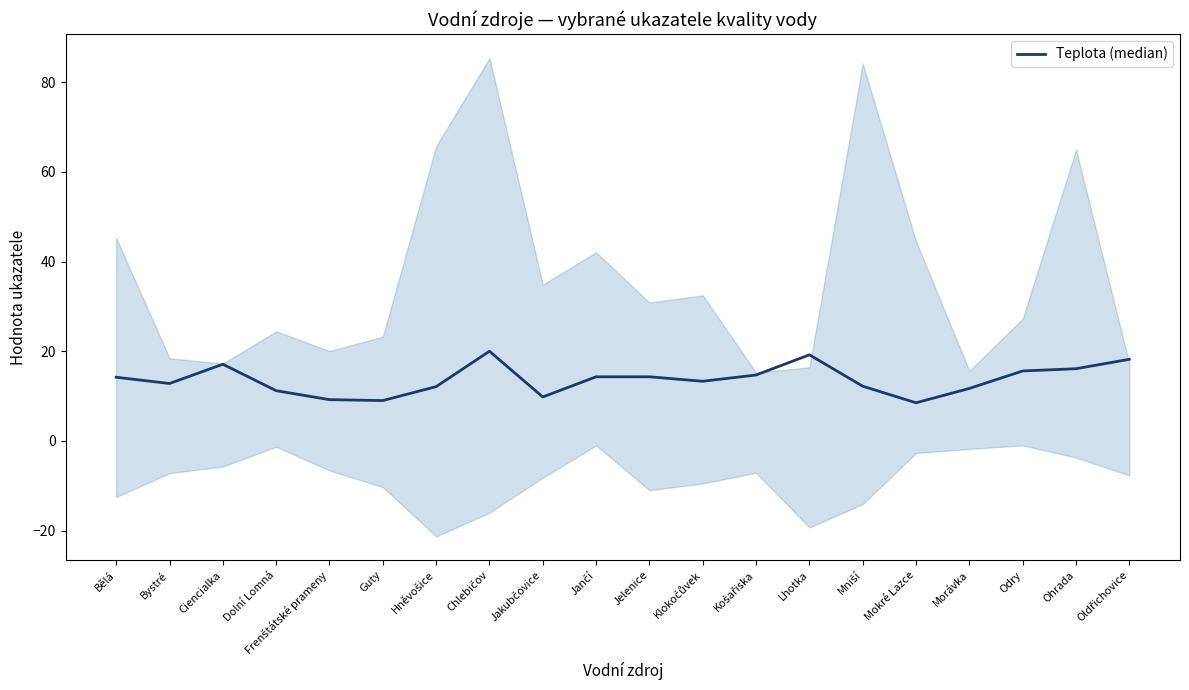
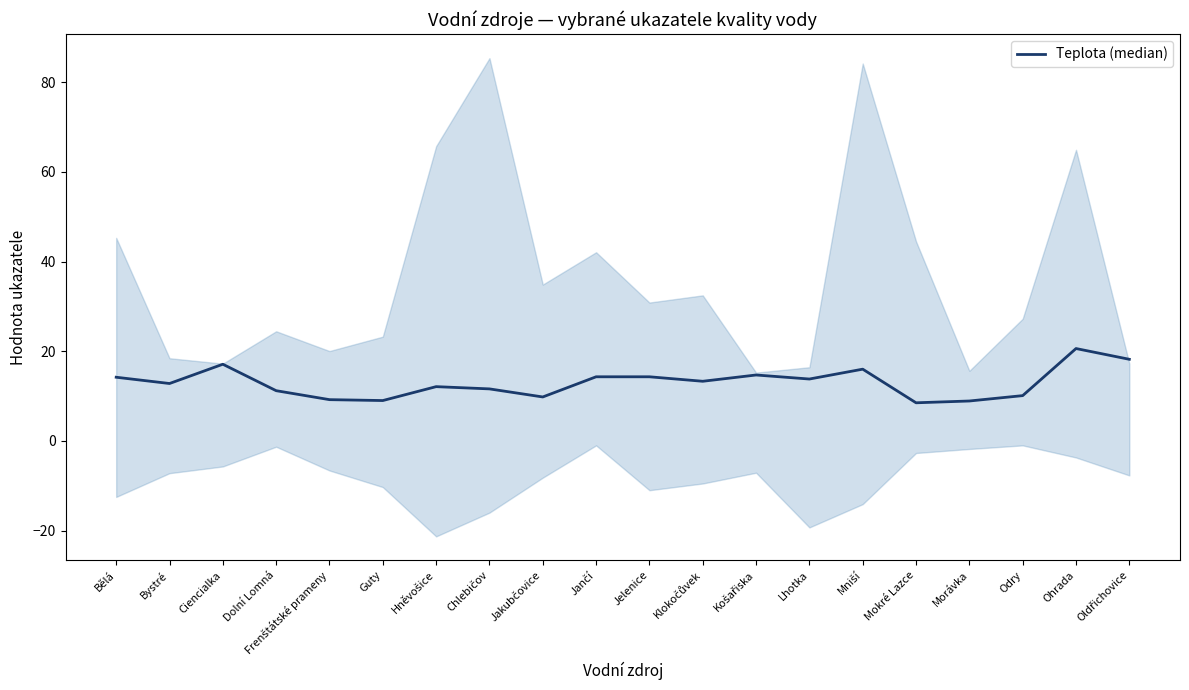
  {
    "Teplota (median)": {
      "Bělá": 14,
      "Bystré": 13,
      "Dolní Lomná": 11,
      "Frenštátské prameny": 9,
      "Guty": 9,
      "Hněvošice": 12,
-     "Chlebičov": 20,
+     "Chlebičov": 12,
      "Jakubčovice": 10,
      "Jančí": 14,
      "Jelenice": 14,
      "Klokočůvek": 13,
-     "Lhotka": 19,
-     "Mniší": 12,
+     "Lhotka": 14,
+     "Mniší": 16,
      "Mokré Lazce": 9,
-     "Morávka": 12,
-     "Odry": 16,
-     "Ohrada": 16,
+     "Morávka": 9,
+     "Odry": 10,
+     "Ohrada": 21,
      "Oldřichovice": 18
    }
  }
